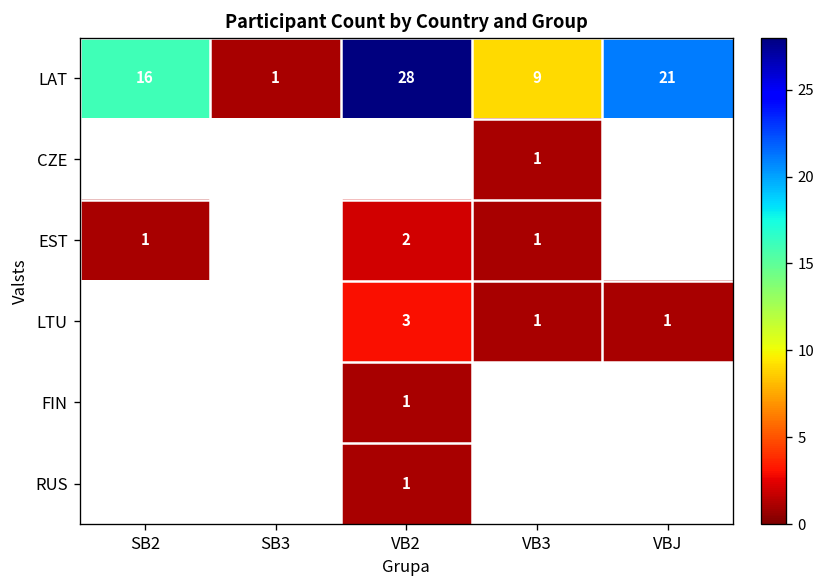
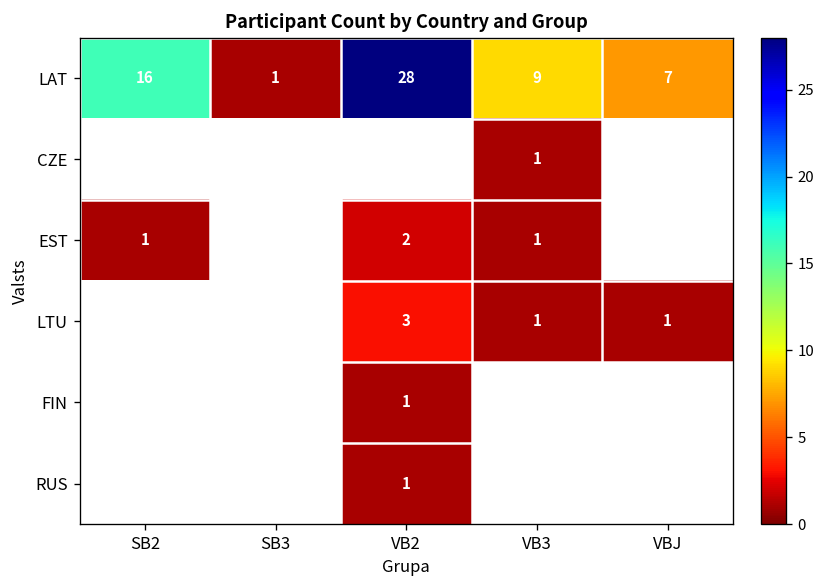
  {
    "LAT": {
      "SB2": 16,
      "SB3": 1,
      "VB2": 28,
      "VB3": 9,
-     "VBJ": 21
+     "VBJ": 7
    },
    "CZE": {
      "VB3": 1
    },
    "EST": {
      "SB2": 1,
      "VB2": 2,
      "VB3": 1
    },
    "LTU": {
      "VB2": 3,
      "VB3": 1,
      "VBJ": 1
    },
    "FIN": {
      "VB2": 1
    },
    "RUS": {
      "VB2": 1
    }
  }
